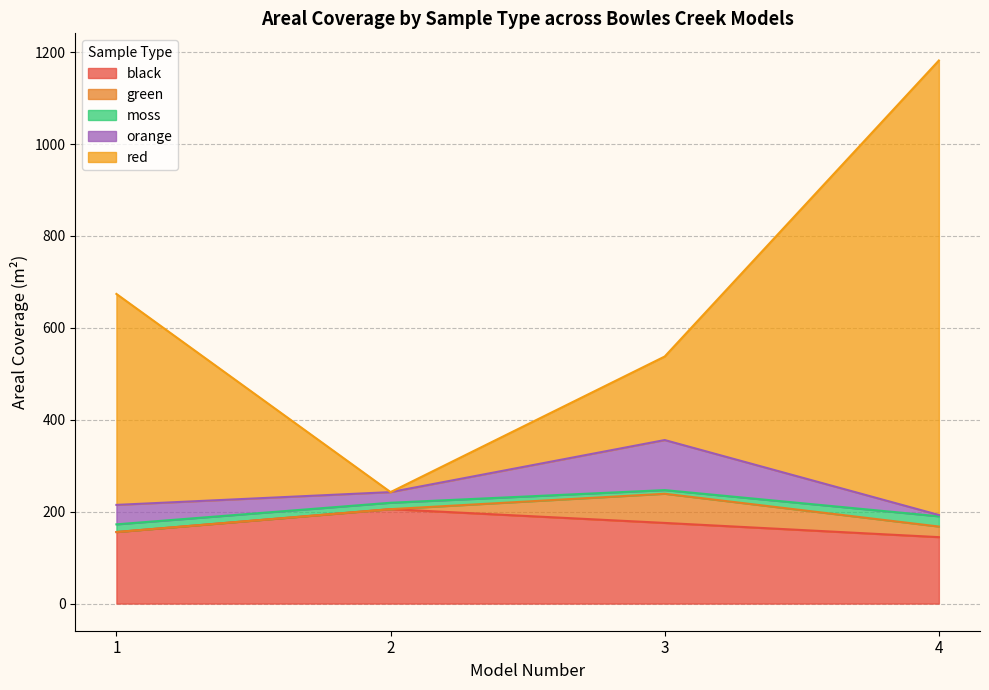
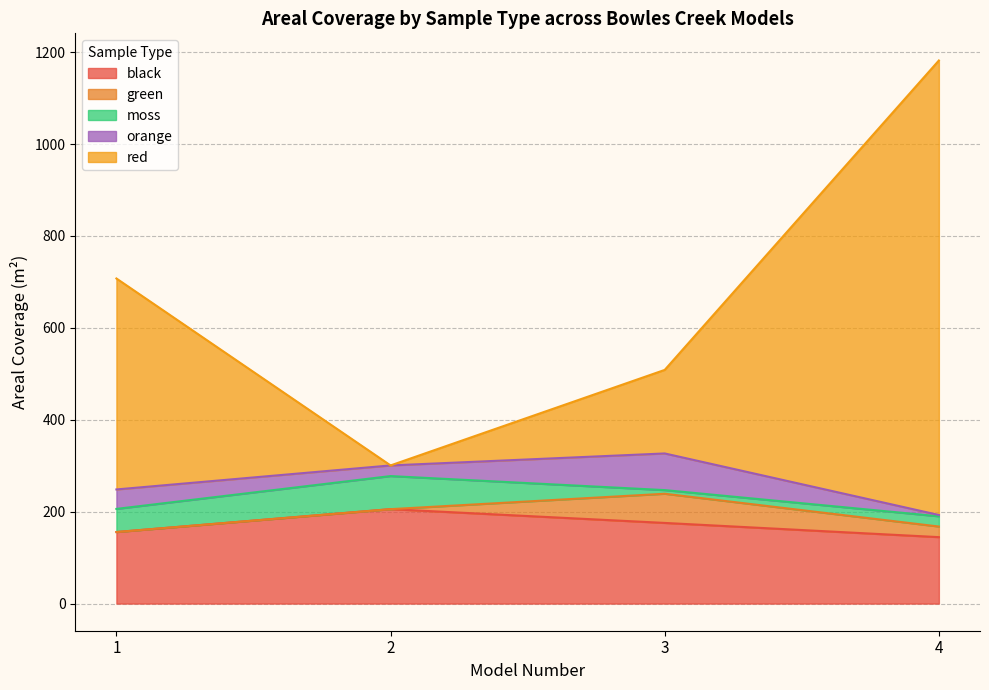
  {
    "moss": {
-     "1": 20,
-     "2": 10,
+     "1": 50,
+     "2": 70,
      "3": 10
    },
    "orange": {
      "1": 40,
-     "3": 110
+     "3": 80
    }
  }
